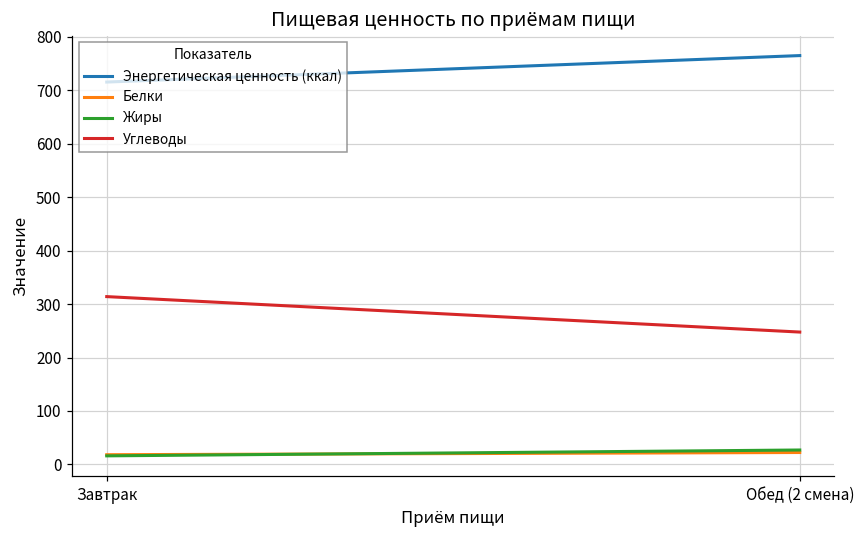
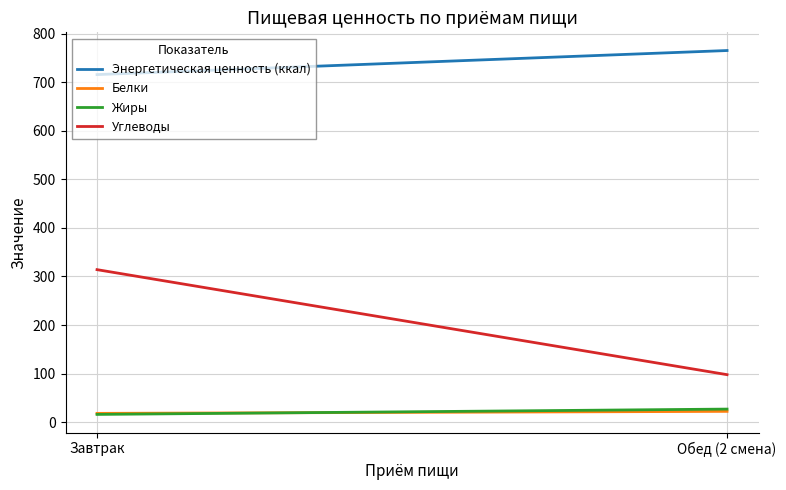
  {
    "Энергетическая ценность (ккал)": {
      "Обед (2 смена)": 770
    },
    "Углеводы": {
      "Завтрак": 310,
-     "Обед (2 смена)": 250
+     "Обед (2 смена)": 100
    }
  }
